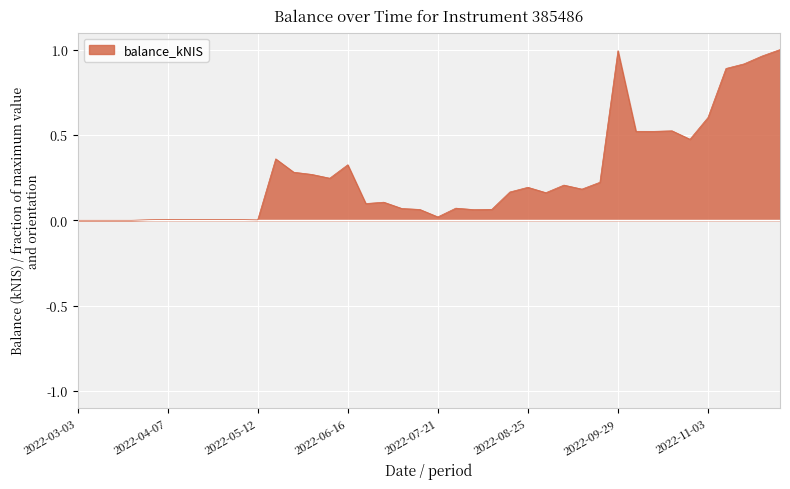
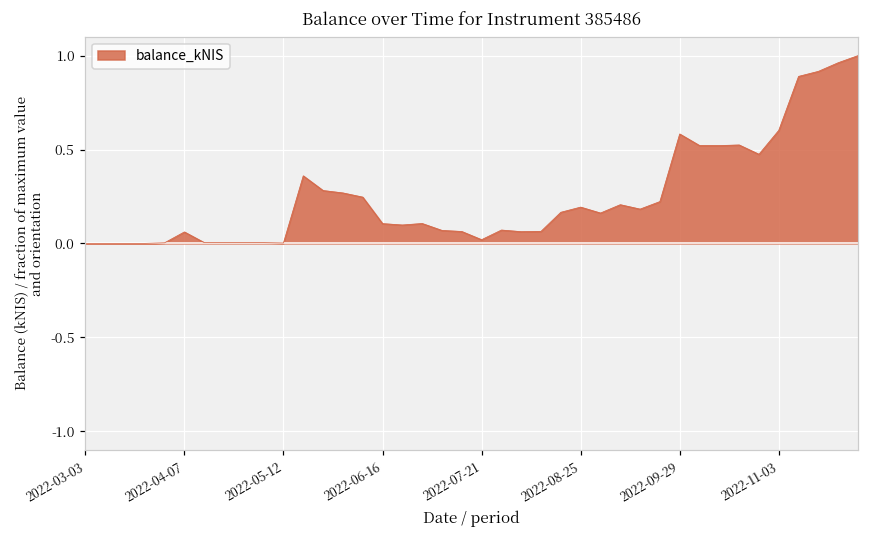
  {
    "2022-03-03": 0.00,
-   "2022-04-07": 0.00,
+   "2022-04-07": 0.06,
    "2022-05-12": 0.00,
-   "2022-06-16": 0.33,
+   "2022-06-16": 0.11,
    "2022-07-21": 0.02,
    "2022-08-25": 0.19,
-   "2022-09-29": 0.99,
+   "2022-09-29": 0.58,
    "2022-11-03": 0.60
  }
